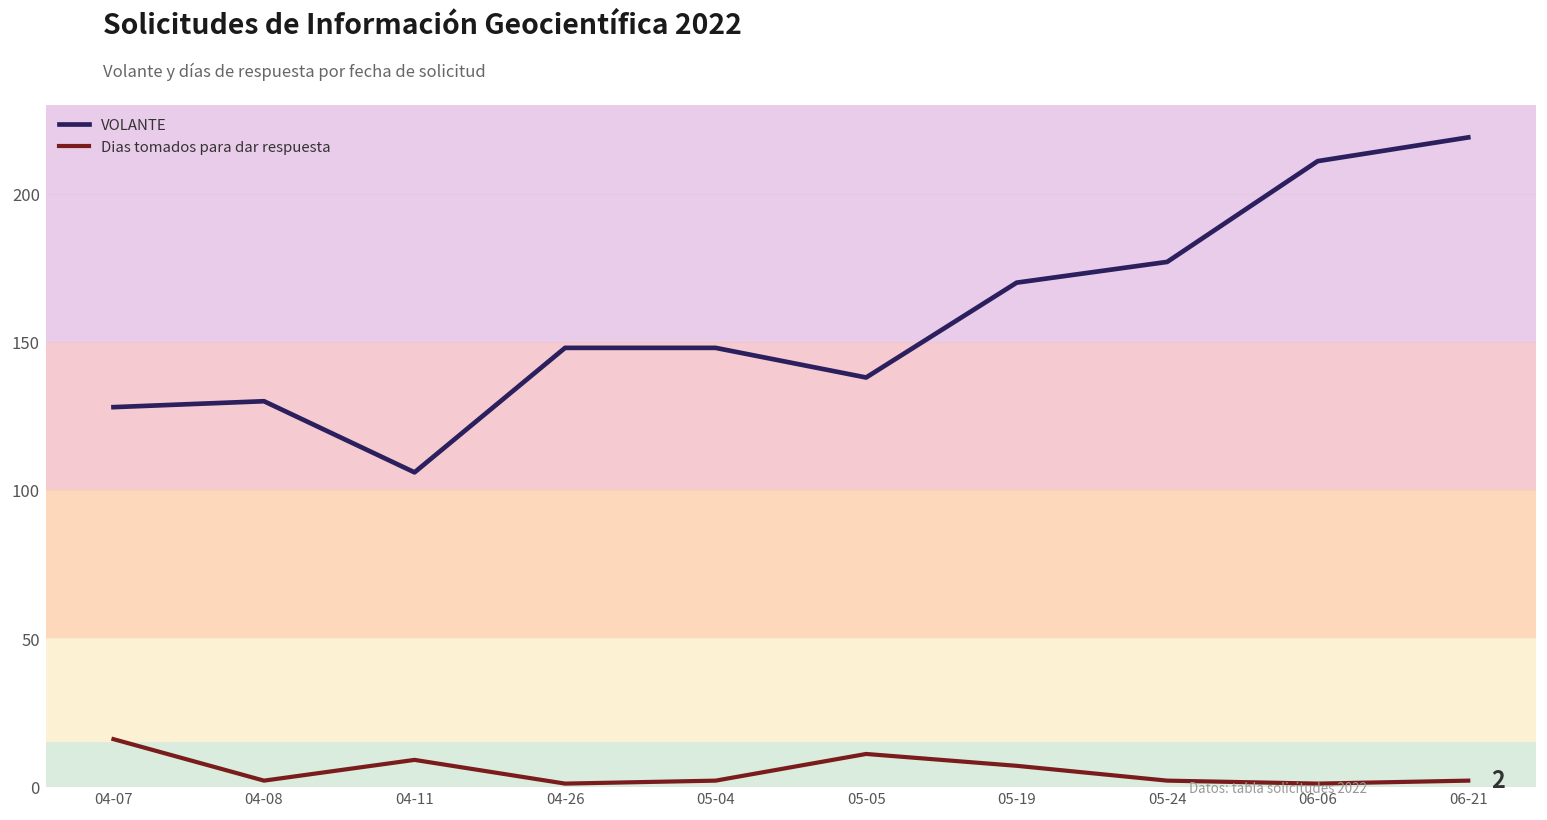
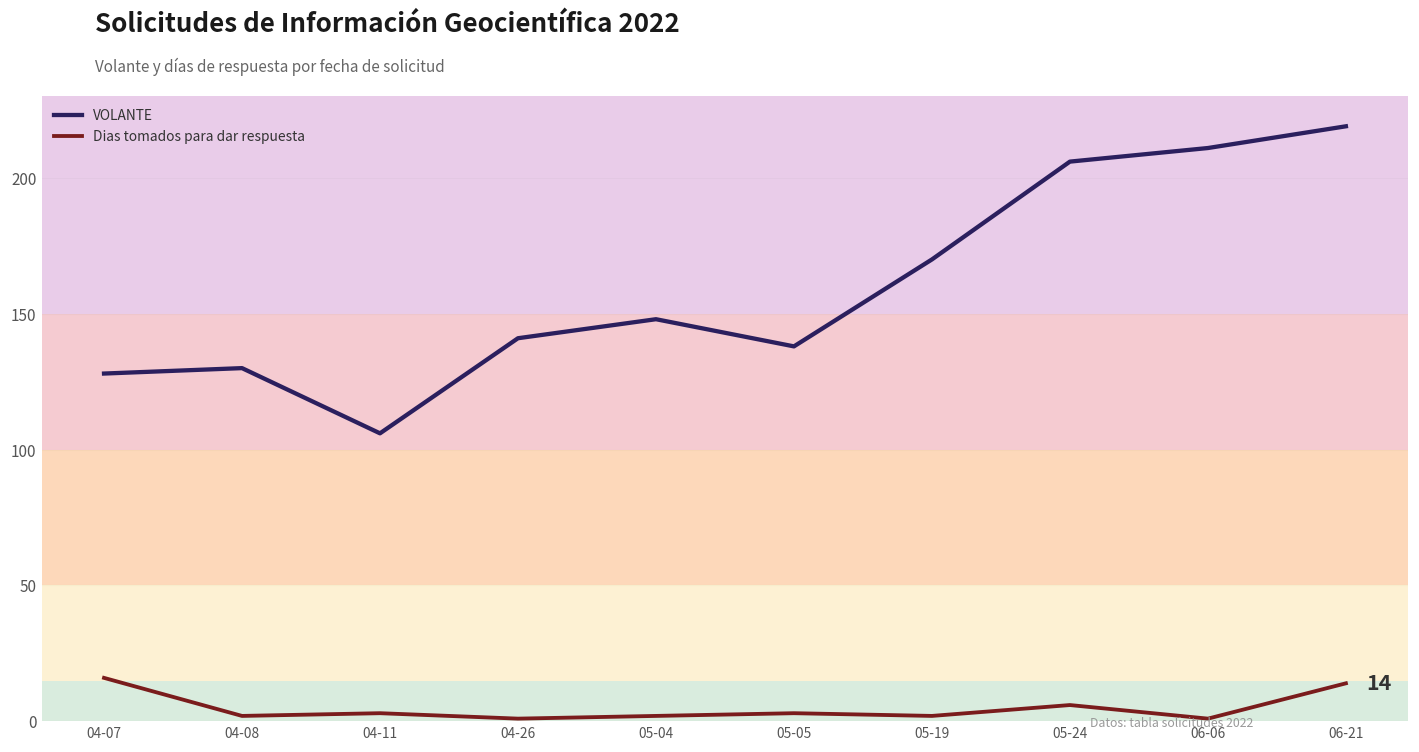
  {
    "VOLANTE": {
      "04-07": 128,
      "04-08": 130,
      "04-11": 106,
-     "04-26": 148,
+     "04-26": 141,
      "05-04": 148,
      "05-05": 138,
      "05-19": 170,
-     "05-24": 177,
+     "05-24": 206,
      "06-06": 211,
      "06-21": 219
    },
    "Dias tomados para dar respuesta": {
-     "04-11": 9,
-     "05-05": 11,
-     "05-19": 7,
-     "05-24": 2,
-     "06-21": 2
+     "04-11": 3,
+     "05-05": 3,
+     "05-19": 2,
+     "05-24": 6,
+     "06-21": 14
    }
  }
